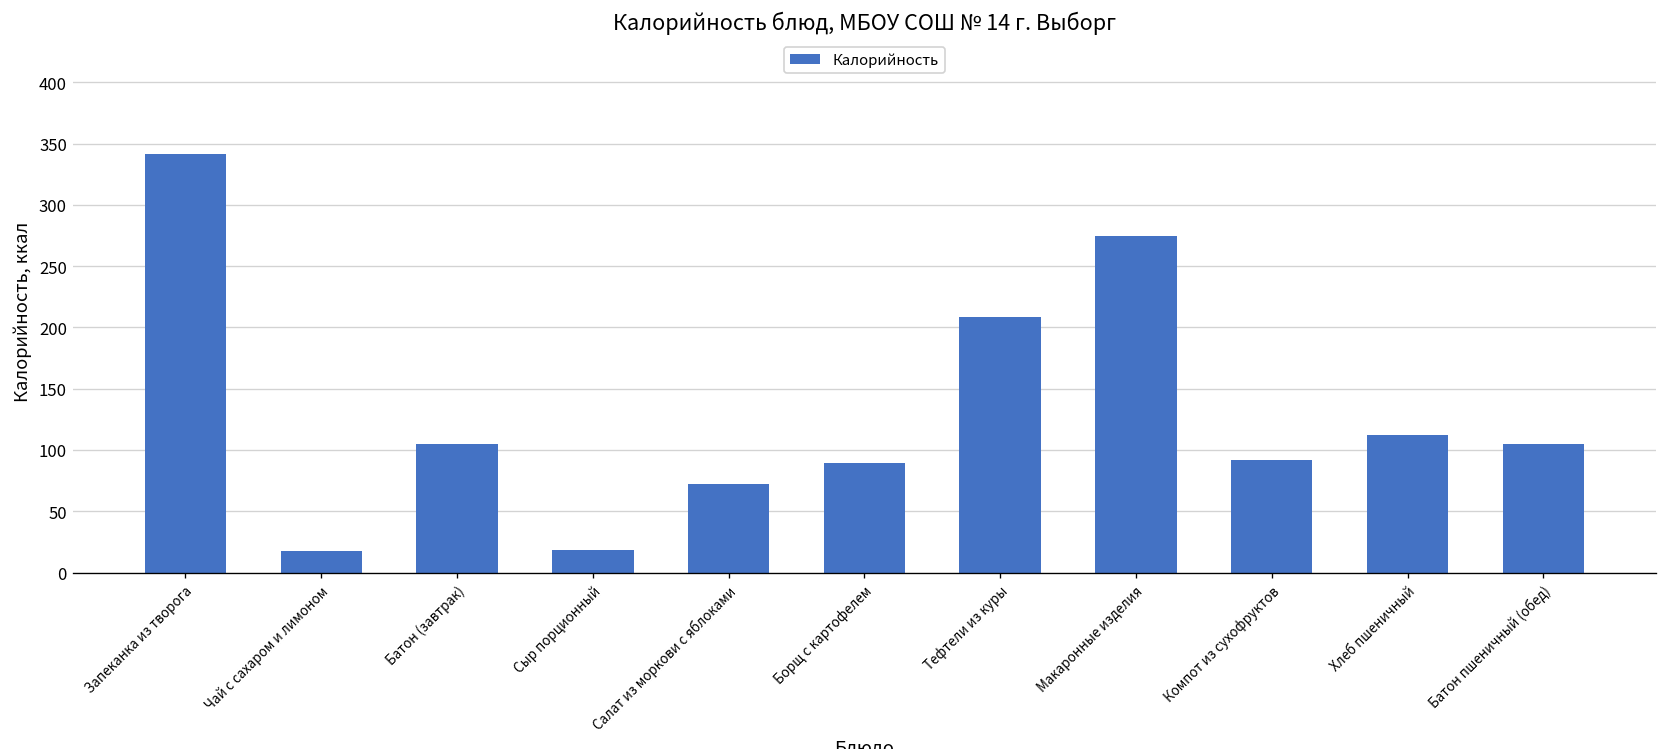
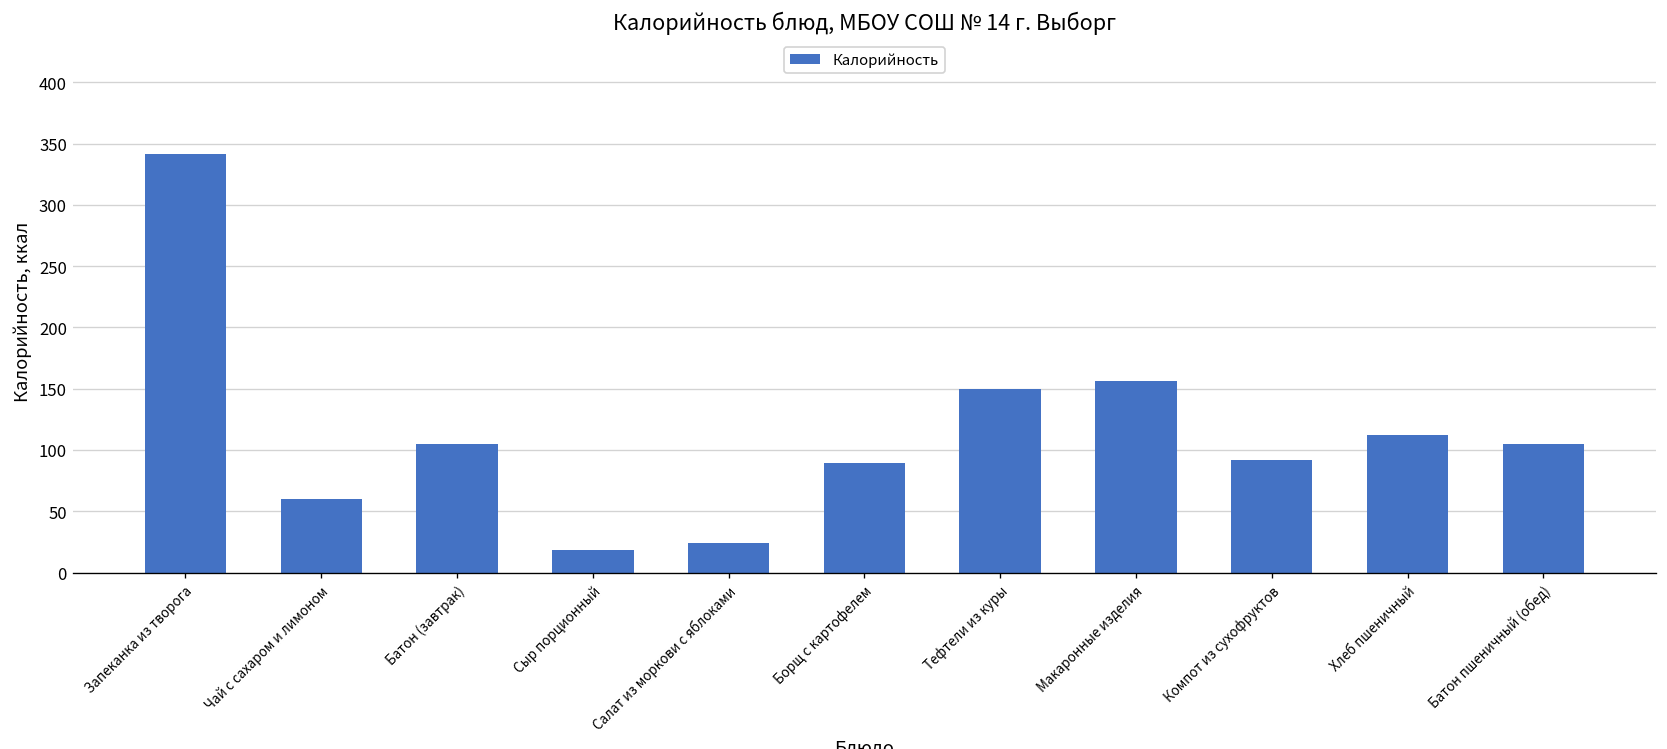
  {
    "Запеканка из творога": 342,
-   "Чай с сахаром и лимоном": 18,
+   "Чай с сахаром и лимоном": 60,
    "Батон (завтрак)": 105,
    "Сыр порционный": 18,
-   "Салат из моркови с яблоками": 73,
+   "Салат из моркови с яблоками": 24,
    "Борщ с картофелем": 89,
-   "Тефтели из куры": 209,
-   "Макаронные изделия": 275,
+   "Тефтели из куры": 149,
+   "Макаронные изделия": 156,
    "Компот из сухофруктов": 92,
    "Хлеб пшеничный": 113,
    "Батон пшеничный (обед)": 105
  }
